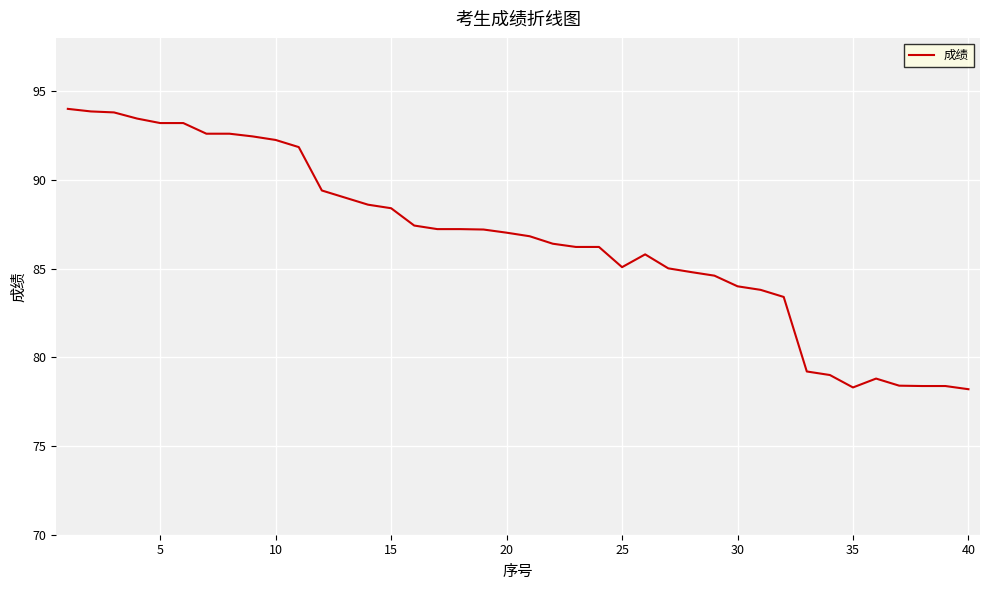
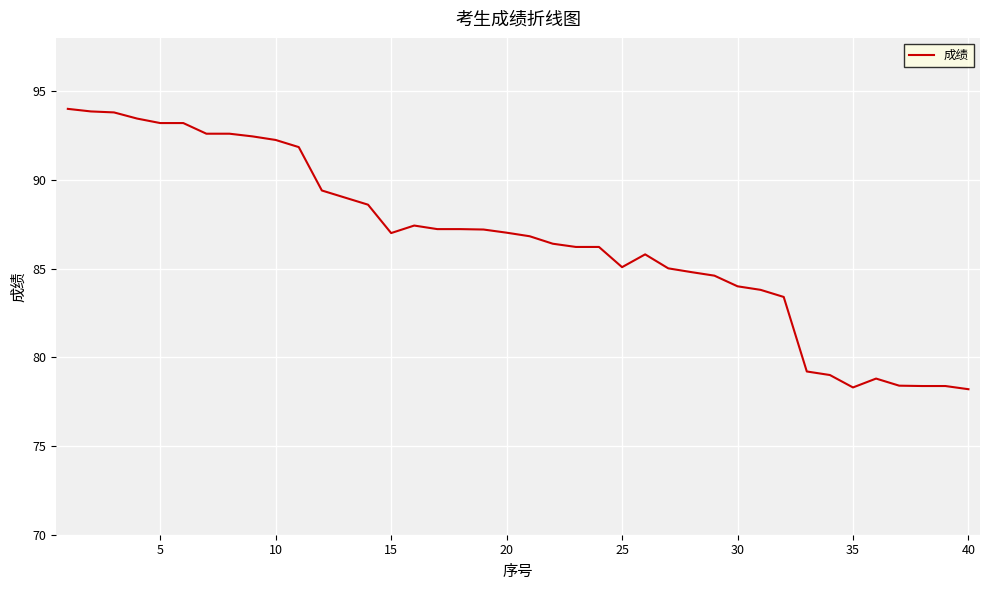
  {
    "5": 93.2,
    "10": 92.2,
-   "15": 88.4,
+   "15": 87.0,
    "20": 87.0,
    "25": 85.1,
    "30": 84.0,
    "35": 78.3,
    "40": 78.2
  }
